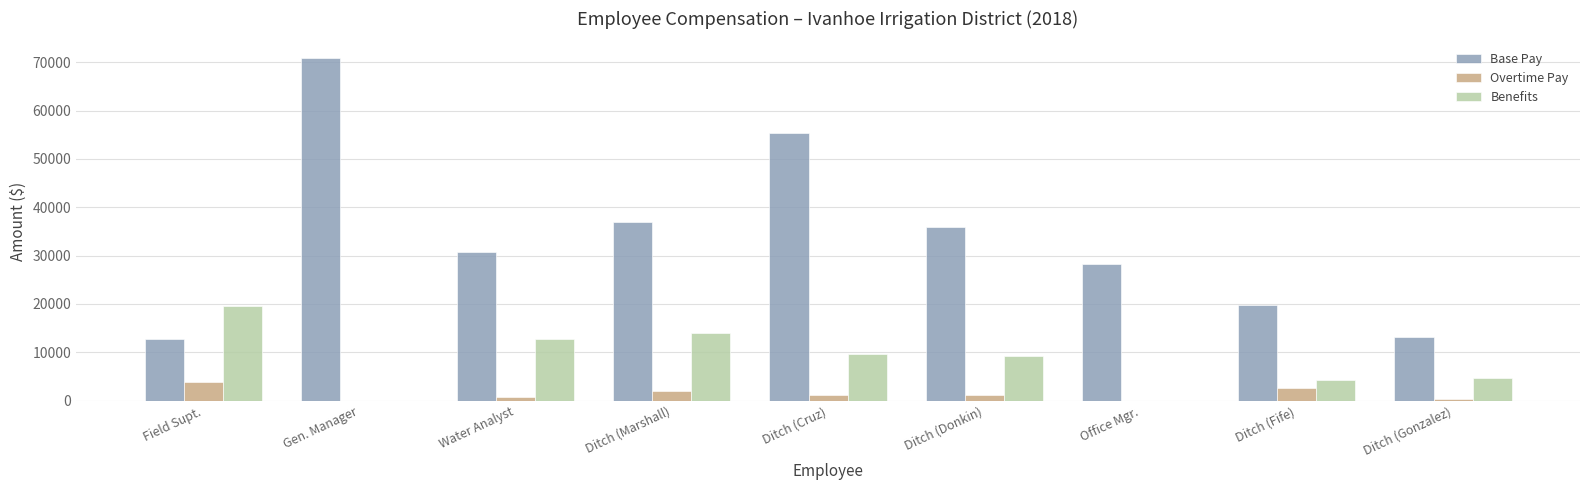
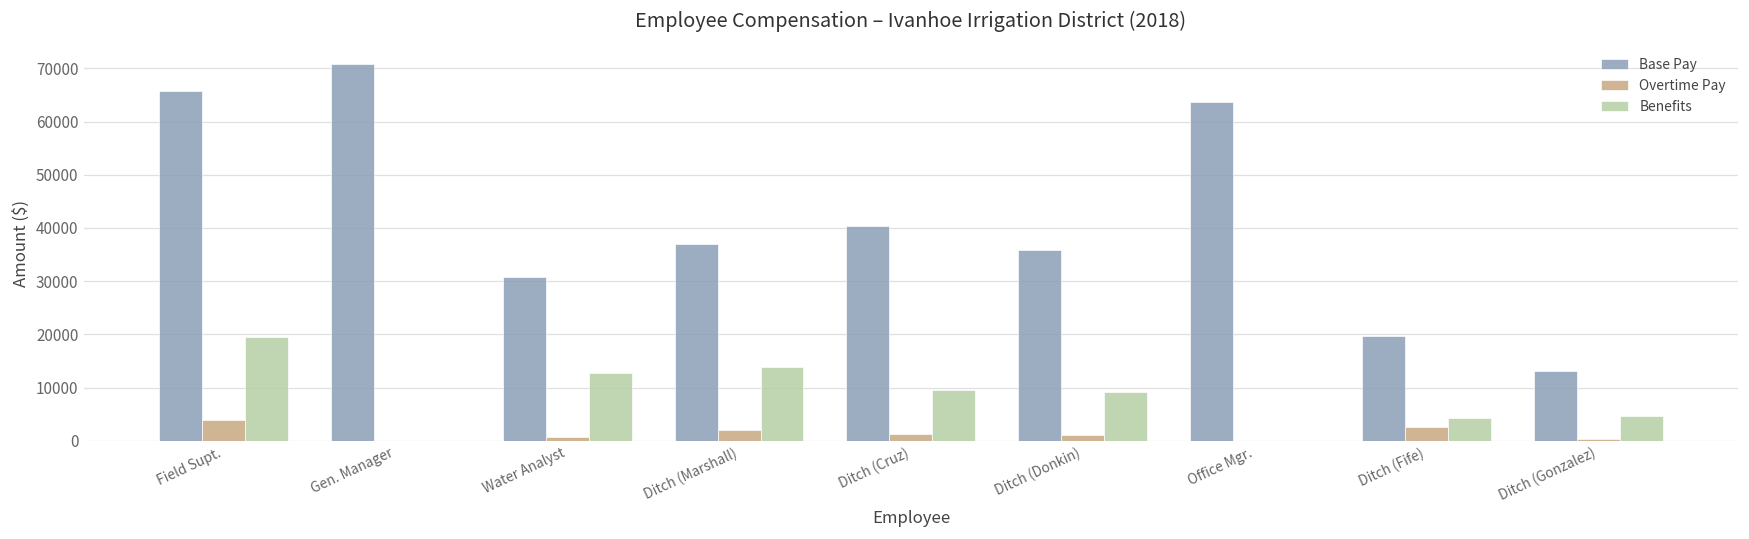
  {
    "Base Pay": {
-     "Field Supt.": 13000,
+     "Field Supt.": 66000,
      "Gen. Manager": 71000,
      "Water Analyst": 31000,
      "Ditch (Marshall)": 37000,
-     "Ditch (Cruz)": 55000,
+     "Ditch (Cruz)": 40000,
      "Ditch (Donkin)": 36000,
-     "Office Mgr.": 28000,
+     "Office Mgr.": 64000,
      "Ditch (Fife)": 20000,
      "Ditch (Gonzalez)": 13000
    }
  }
